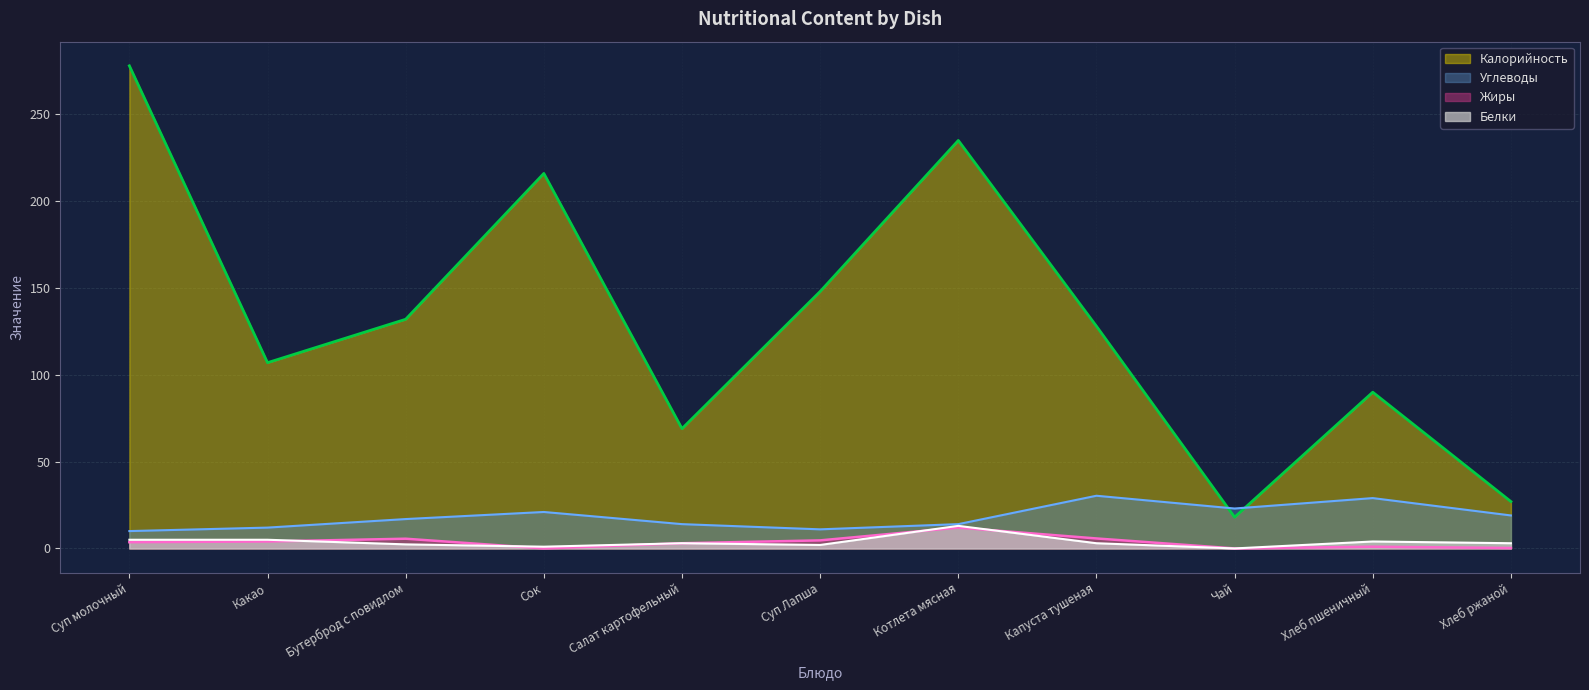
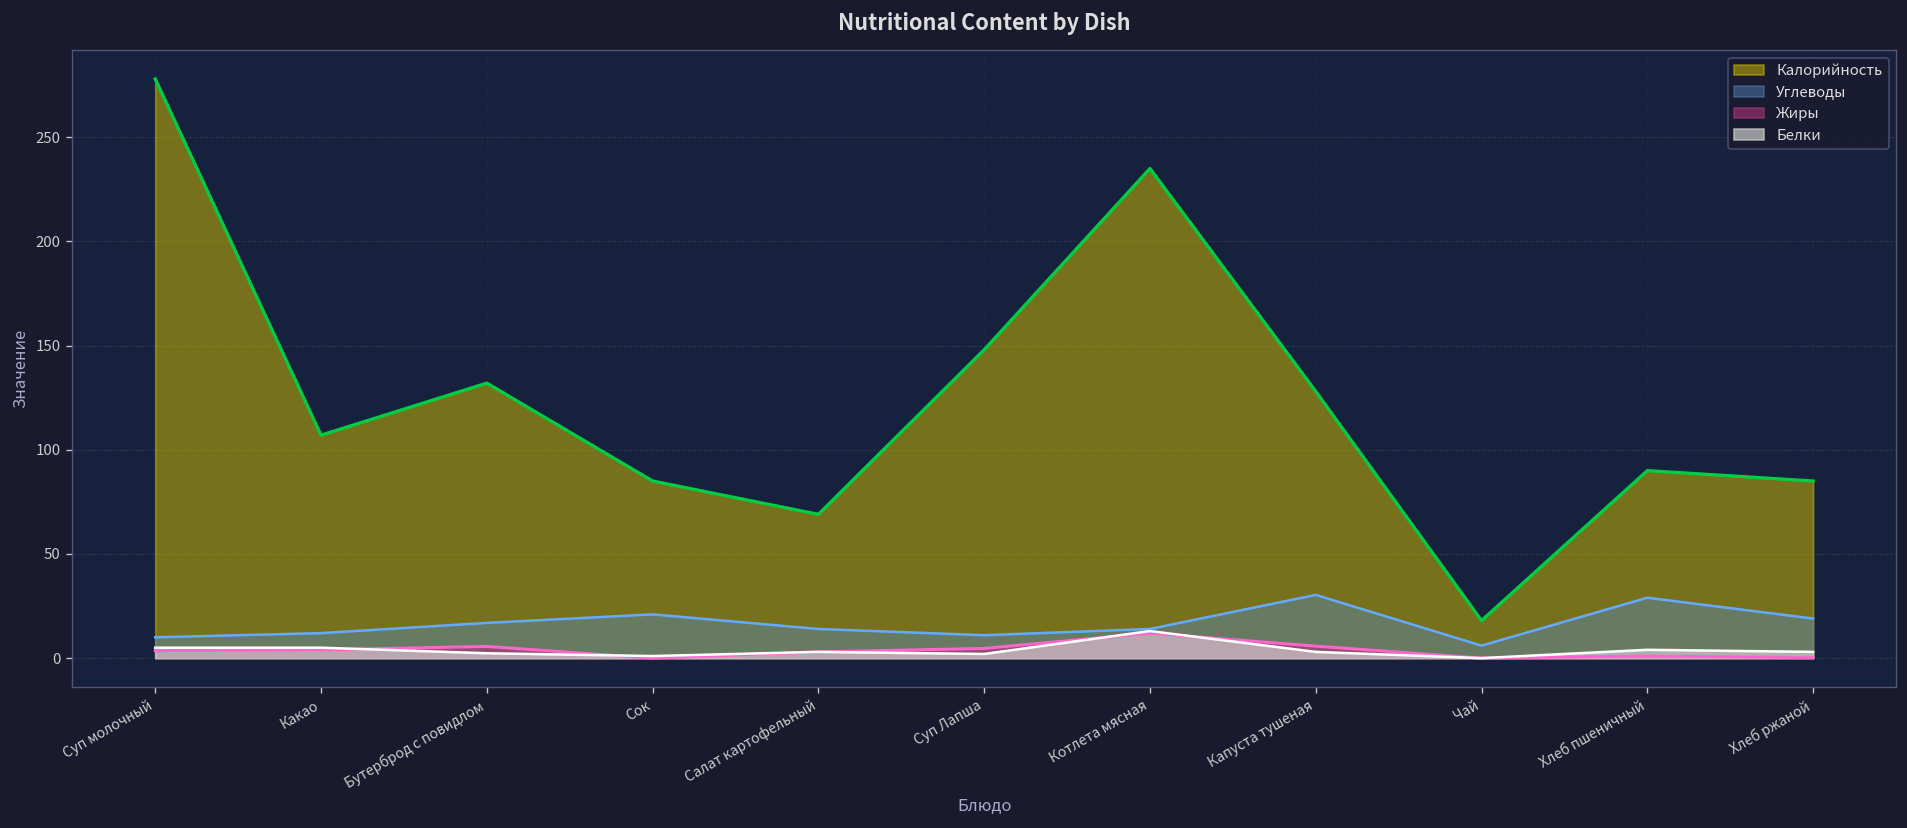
  {
    "Калорийность": {
      "Суп молочный": 278,
      "Какао": 107,
      "Бутерброд с повидлом": 132,
-     "Сок": 216,
+     "Сок": 85,
      "Салат картофельный": 69,
      "Суп Лапша": 148,
      "Котлета мясная": 235,
      "Капуста тушеная": 128,
      "Чай": 18,
      "Хлеб пшеничный": 90,
-     "Хлеб ржаной": 27
+     "Хлеб ржаной": 85
    },
    "Углеводы": {
      "Суп молочный": 10,
      "Какао": 12,
      "Бутерброд с повидлом": 17,
      "Сок": 21,
      "Салат картофельный": 14,
      "Суп Лапша": 11,
      "Капуста тушеная": 30,
-     "Чай": 23,
+     "Чай": 6,
      "Хлеб пшеничный": 29,
      "Хлеб ржаной": 19
    },
    "Жиры": {
      "Бутерброд с повидлом": 6,
      "Суп Лапша": 5,
      "Капуста тушеная": 6,
      "Хлеб пшеничный": 1,
      "Хлеб ржаной": 0
    },
    "Белки": {
      "Бутерброд с повидлом": 2,
      "Суп Лапша": 2,
      "Капуста тушеная": 3,
      "Хлеб пшеничный": 4,
      "Хлеб ржаной": 3
    }
  }
